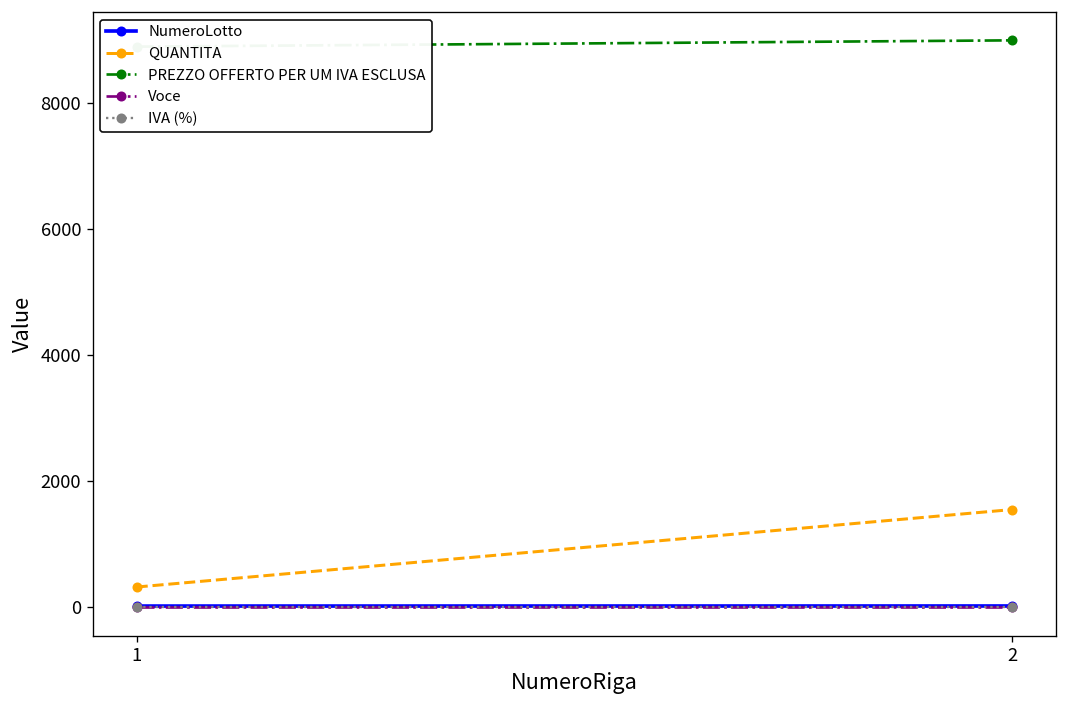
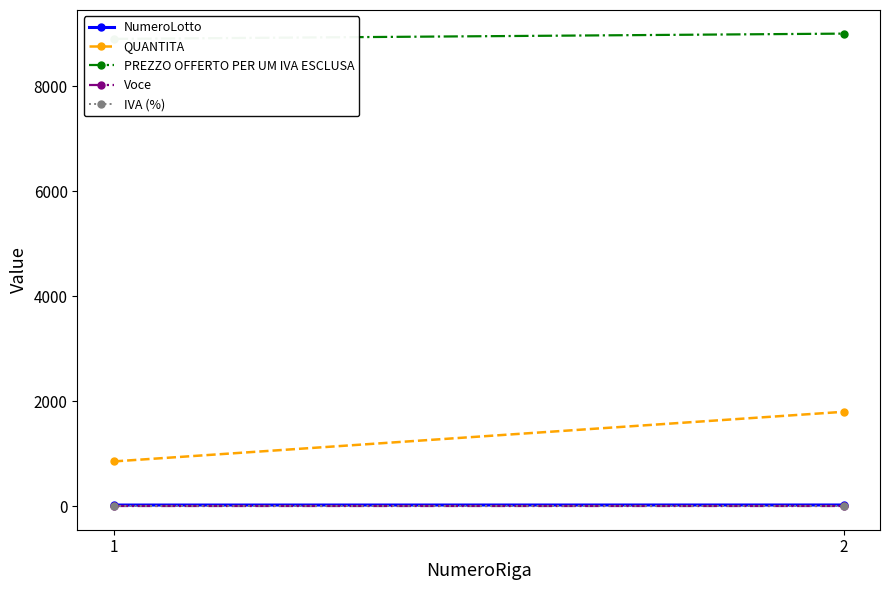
  {
    "QUANTITA": {
-     "1": 300,
-     "2": 1600
+     "1": 900,
+     "2": 1800
    },
    "PREZZO OFFERTO PER UM IVA ESCLUSA": {
      "2": 9000
    }
  }
